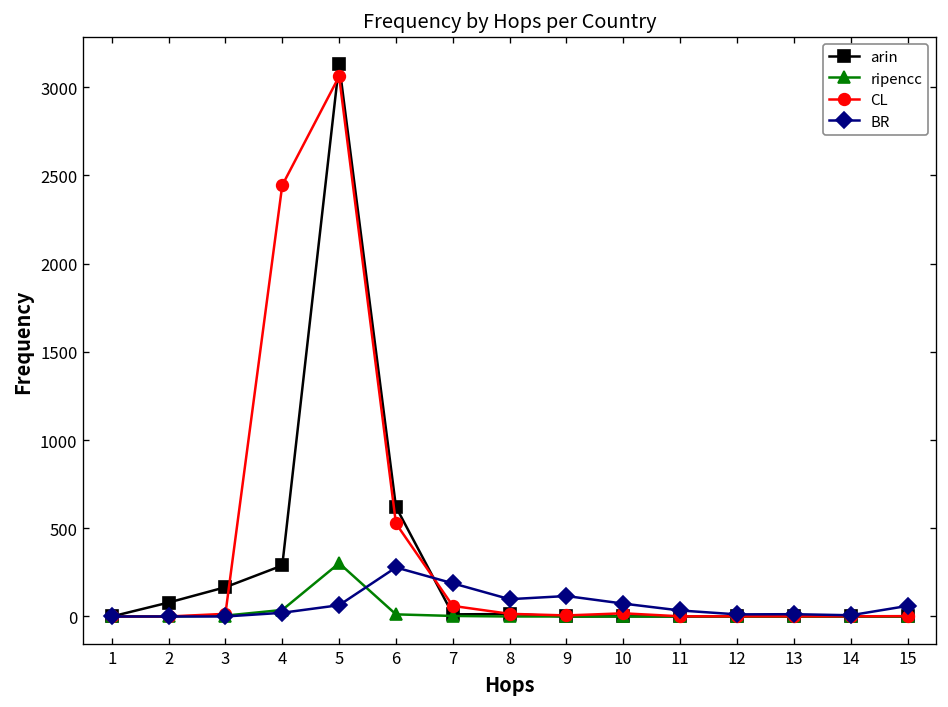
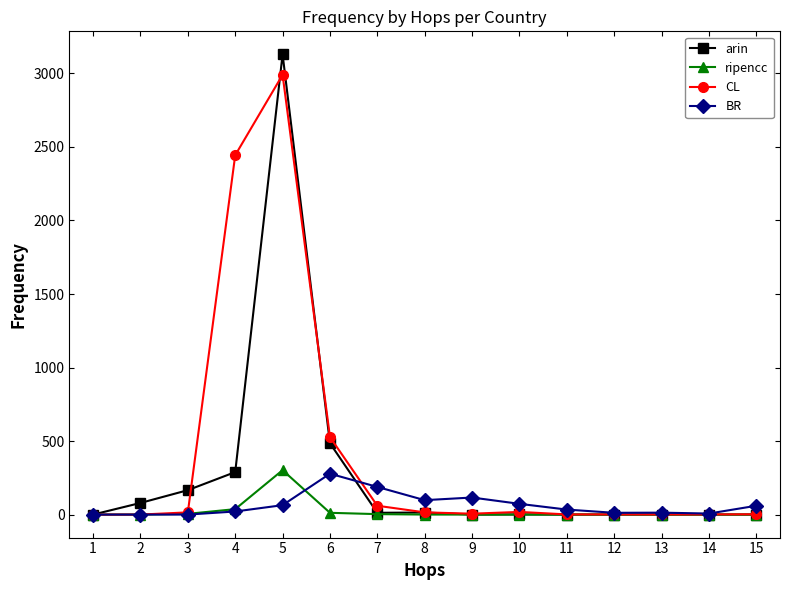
  {
    "arin": {
      "2": 80,
      "3": 170,
      "4": 290,
      "5": 3130,
-     "6": 620
+     "6": 490
    },
    "ripencc": {
      "5": 300,
      "6": 10
    },
    "CL": {
      "4": 2440,
-     "5": 3060,
+     "5": 2990,
      "6": 530,
      "7": 60
    },
    "BR": {
      "5": 60,
      "6": 280,
      "7": 190,
      "8": 100,
      "9": 120,
      "10": 70,
      "11": 30,
      "15": 60
    }
  }
